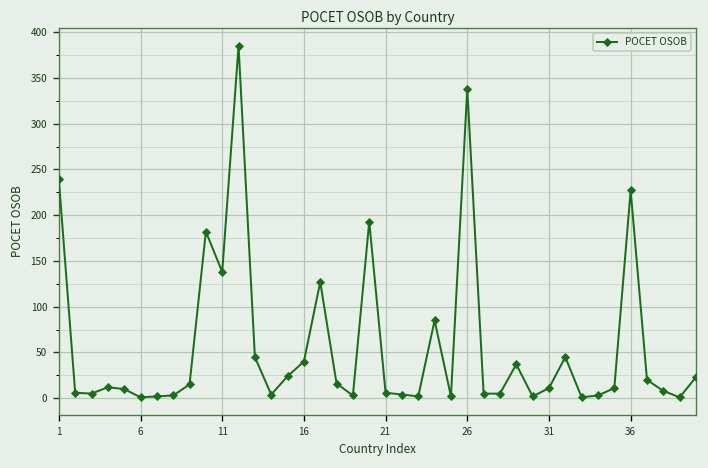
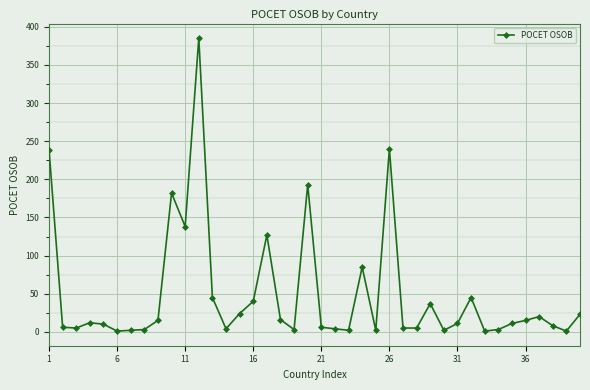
  {
    "1": 240,
    "6": 0,
    "11": 140,
    "16": 40,
    "21": 10,
-   "26": 340,
+   "26": 240,
    "31": 10,
-   "36": 230
+   "36": 20
  }
